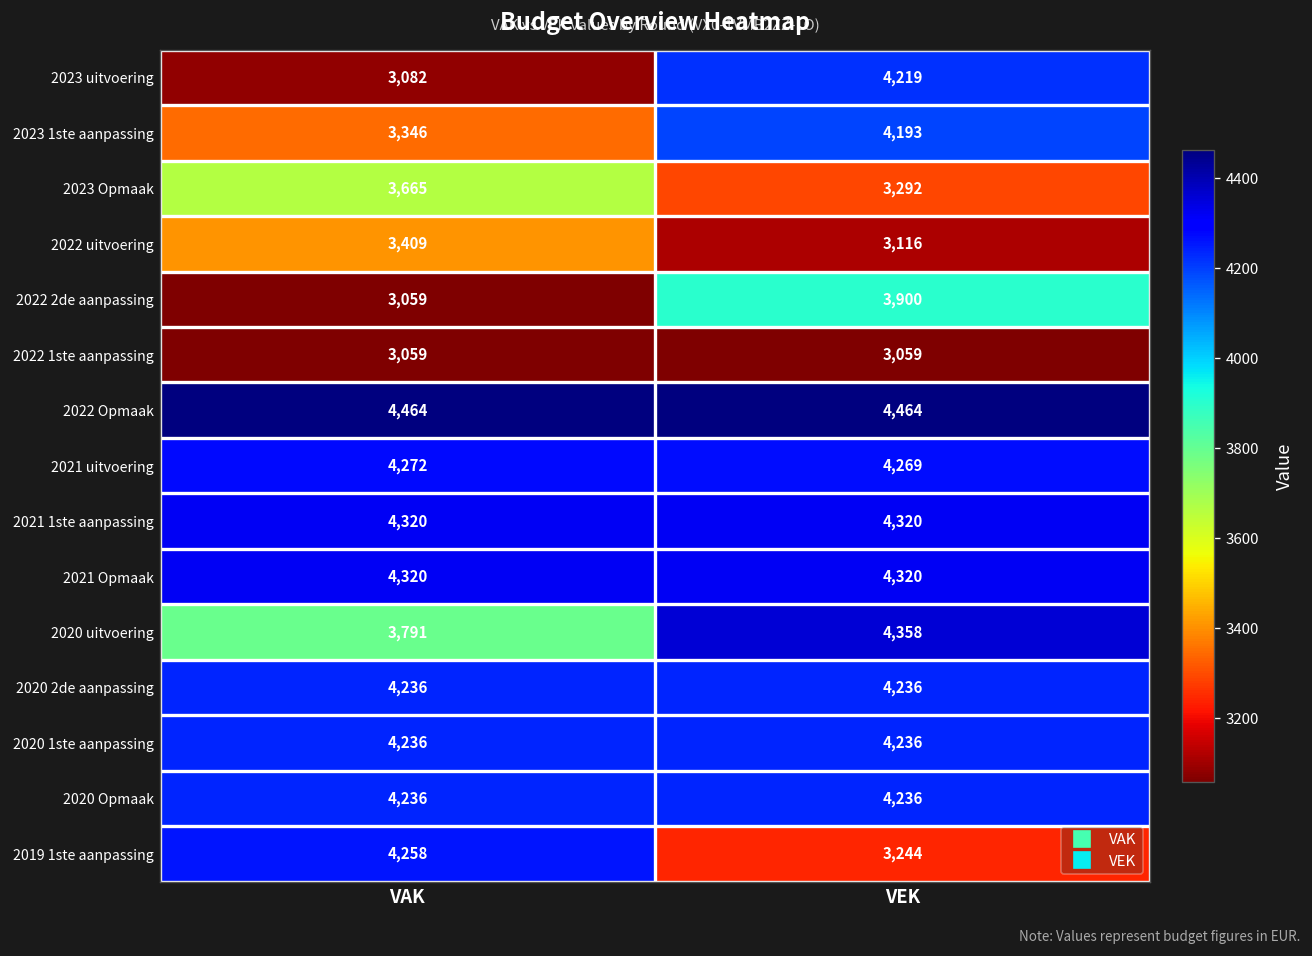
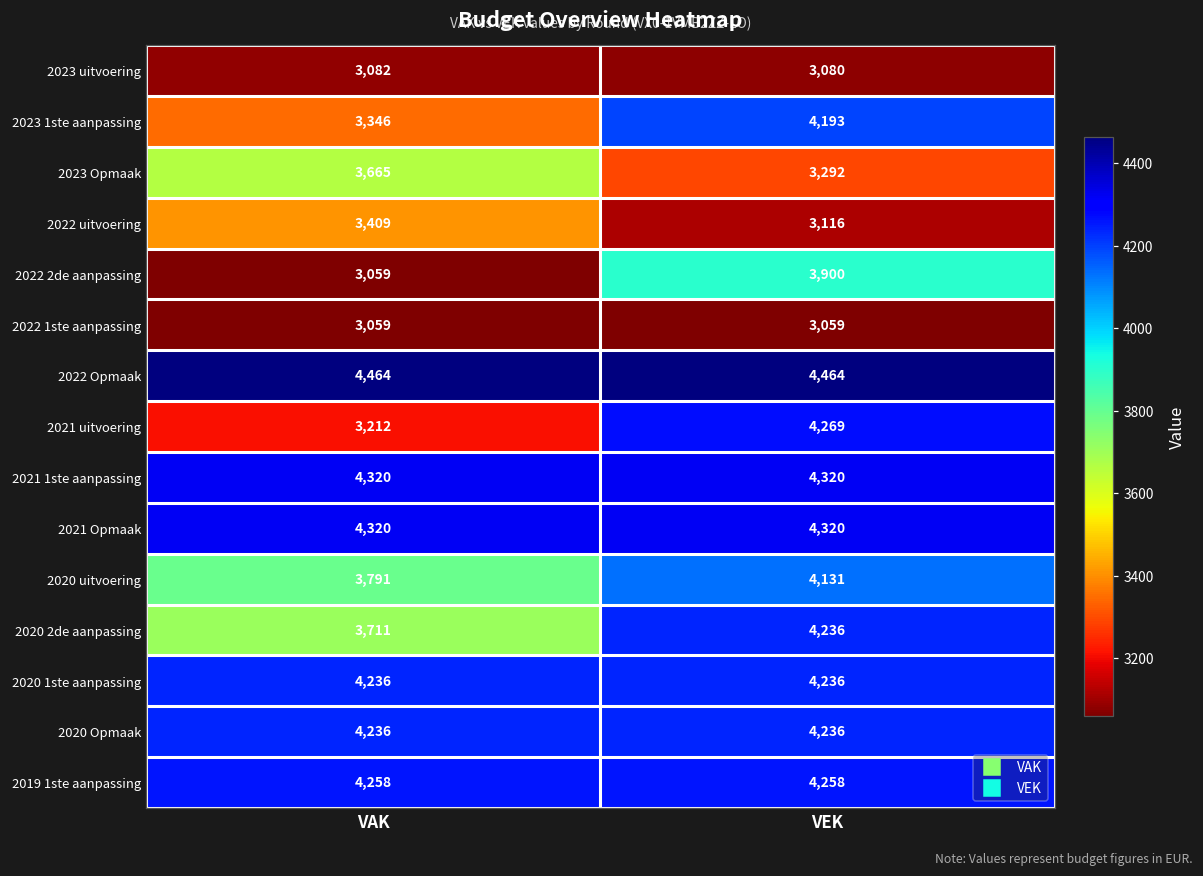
  {
    "2023 uitvoering": {
      "VAK": "3,082",
-     "VEK": "4,219"
+     "VEK": "3,080"
    },
    "2023 1ste aanpassing": {
      "VAK": "3,346",
      "VEK": "4,193"
    },
    "2023 Opmaak": {
      "VAK": "3,665",
      "VEK": "3,292"
    },
    "2022 uitvoering": {
      "VAK": "3,409",
      "VEK": "3,116"
    },
    "2022 2de aanpassing": {
      "VAK": "3,059",
      "VEK": "3,900"
    },
    "2022 1ste aanpassing": {
      "VAK": "3,059",
      "VEK": "3,059"
    },
    "2022 Opmaak": {
      "VAK": "4,464",
      "VEK": "4,464"
    },
    "2021 uitvoering": {
-     "VAK": "4,272",
+     "VAK": "3,212",
      "VEK": "4,269"
    },
    "2021 1ste aanpassing": {
      "VAK": "4,320",
      "VEK": "4,320"
    },
    "2021 Opmaak": {
      "VAK": "4,320",
      "VEK": "4,320"
    },
    "2020 uitvoering": {
      "VAK": "3,791",
-     "VEK": "4,358"
+     "VEK": "4,131"
    },
    "2020 2de aanpassing": {
-     "VAK": "4,236",
+     "VAK": "3,711",
      "VEK": "4,236"
    },
    "2020 1ste aanpassing": {
      "VAK": "4,236",
      "VEK": "4,236"
    },
    "2020 Opmaak": {
      "VAK": "4,236",
      "VEK": "4,236"
    },
    "2019 1ste aanpassing": {
      "VAK": "4,258",
-     "VEK": "3,244"
+     "VEK": "4,258"
    }
  }
